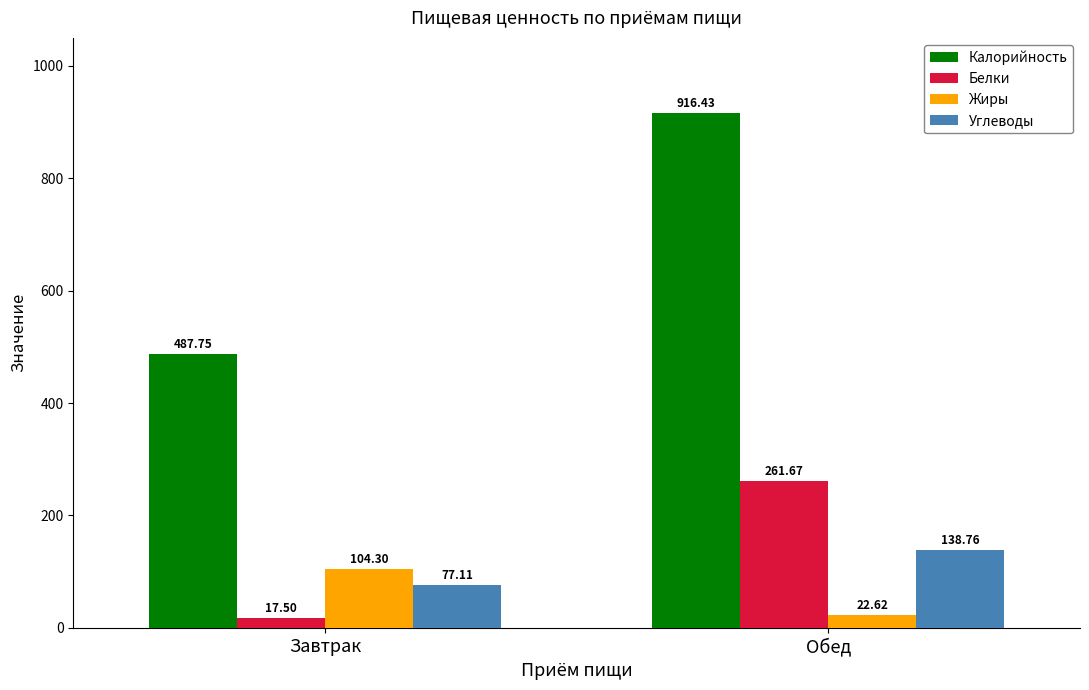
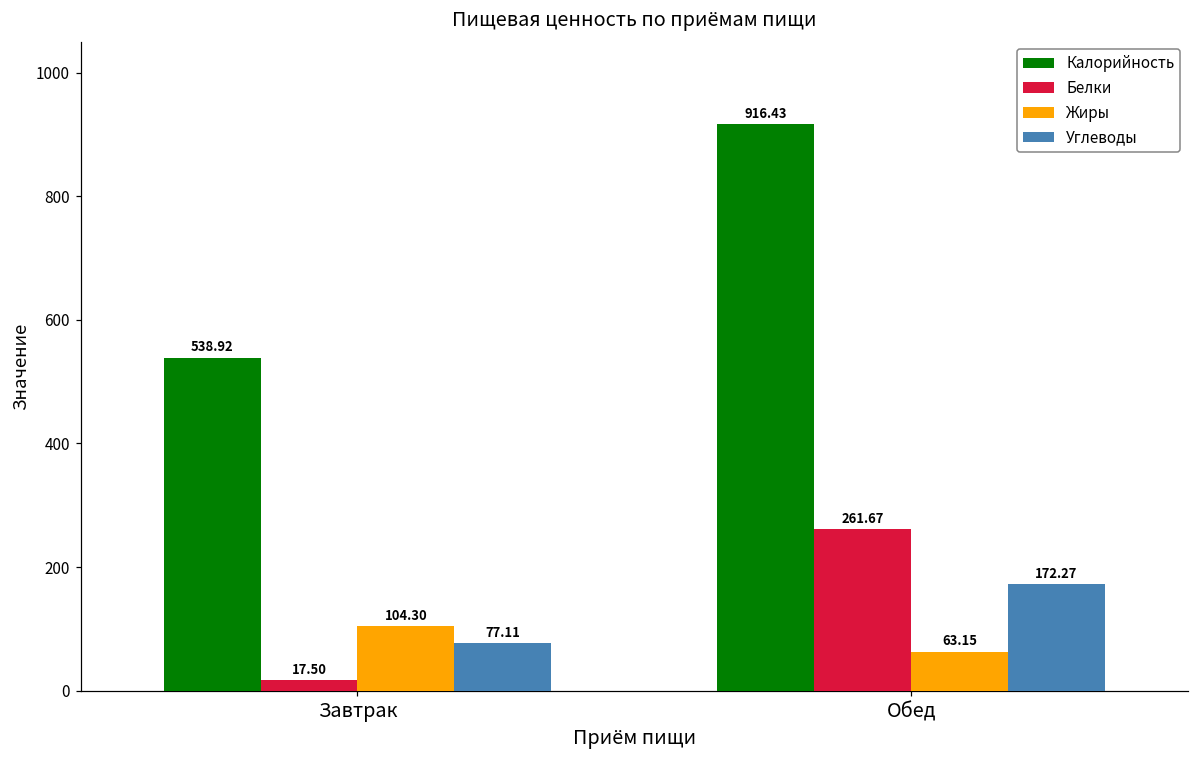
  {
    "Калорийность": {
-     "Завтрак": 487.75,
+     "Завтрак": 538.92,
      "Обед": 916.43
    },
    "Белки": {
      "Завтрак": 17.50,
      "Обед": 261.67
    },
    "Жиры": {
      "Завтрак": 104.30,
-     "Обед": 22.62
+     "Обед": 63.15
    },
    "Углеводы": {
      "Завтрак": 77.11,
-     "Обед": 138.76
+     "Обед": 172.27
    }
  }
